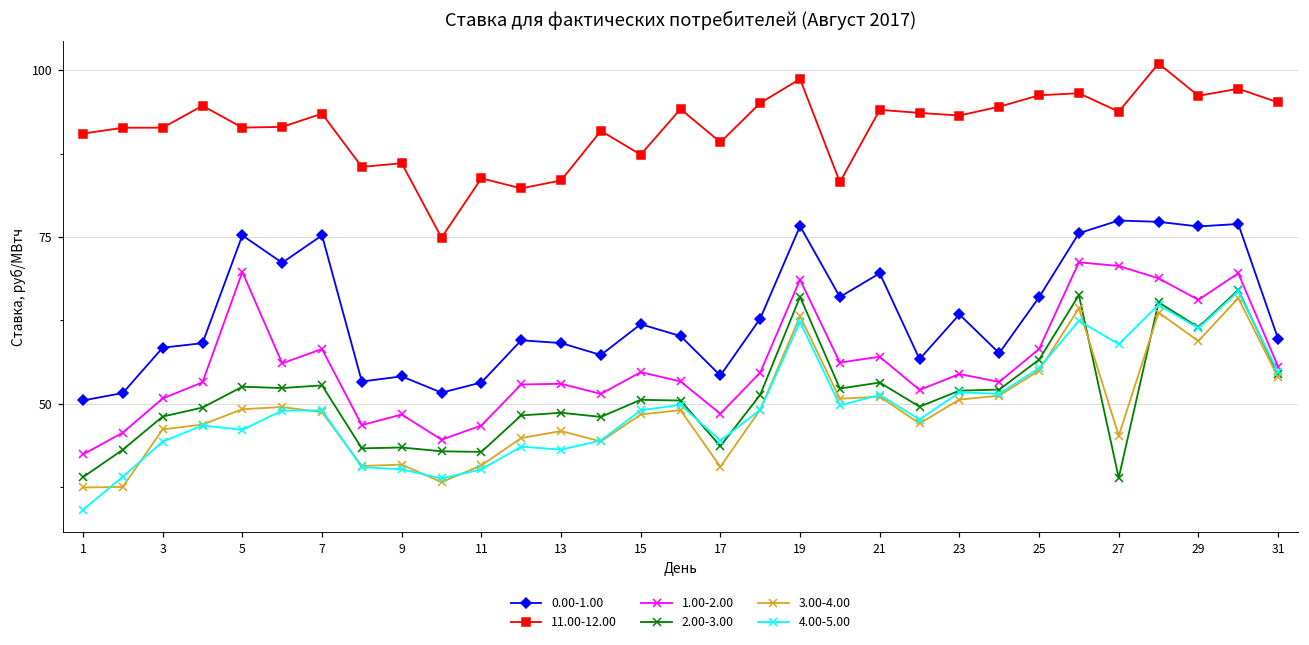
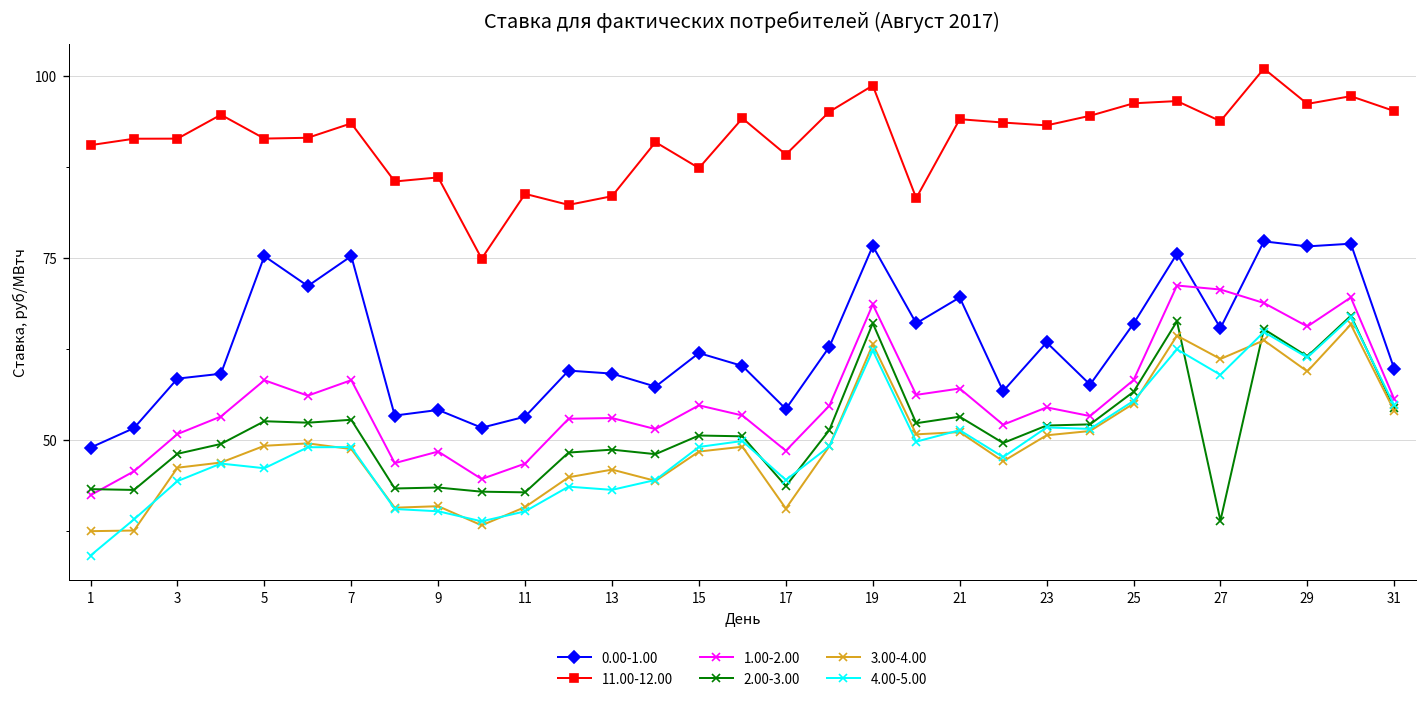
  {
    "0.00-1.00": {
-     "1": 51,
+     "1": 49,
      "3": 58,
      "5": 75,
      "7": 75,
      "9": 54,
      "11": 53,
      "13": 59,
      "15": 62,
      "17": 54,
      "19": 77,
      "21": 70,
      "23": 63,
      "25": 66,
-     "27": 77,
+     "27": 65,
      "29": 77,
      "31": 60
    },
    "11.00-12.00": {
      "1": 90,
      "3": 91,
      "5": 91,
      "7": 93,
      "9": 86,
      "11": 84,
      "13": 83,
      "15": 87,
      "17": 89,
      "19": 99,
      "21": 94,
      "23": 93,
      "25": 96,
      "27": 94,
      "29": 96,
      "31": 95
    },
    "1.00-2.00": {
      "1": 42,
      "3": 51,
-     "5": 70,
+     "5": 58,
      "7": 58,
      "9": 48,
      "11": 47,
      "13": 53,
      "15": 55,
      "17": 49,
      "19": 69,
      "21": 57,
      "23": 54,
      "25": 58,
      "27": 71,
      "29": 66,
      "31": 56
    },
    "2.00-3.00": {
-     "1": 39,
+     "1": 43,
      "3": 48,
      "5": 53,
      "7": 53,
      "9": 43,
      "11": 43,
      "13": 49,
      "15": 51,
      "17": 44,
      "19": 66,
      "21": 53,
      "25": 57,
      "27": 39
    },
    "3.00-4.00": {
      "1": 37,
      "3": 46,
      "5": 49,
      "9": 41,
      "11": 41,
      "13": 46,
      "15": 48,
      "17": 41,
      "19": 63,
      "23": 51,
-     "27": 45,
+     "27": 61,
      "29": 59,
      "31": 54
    },
    "4.00-5.00": {
      "1": 34,
      "3": 44,
      "5": 46,
      "9": 40,
      "11": 40,
      "13": 43,
      "15": 49,
      "17": 45,
      "19": 62,
      "27": 59
    }
  }
